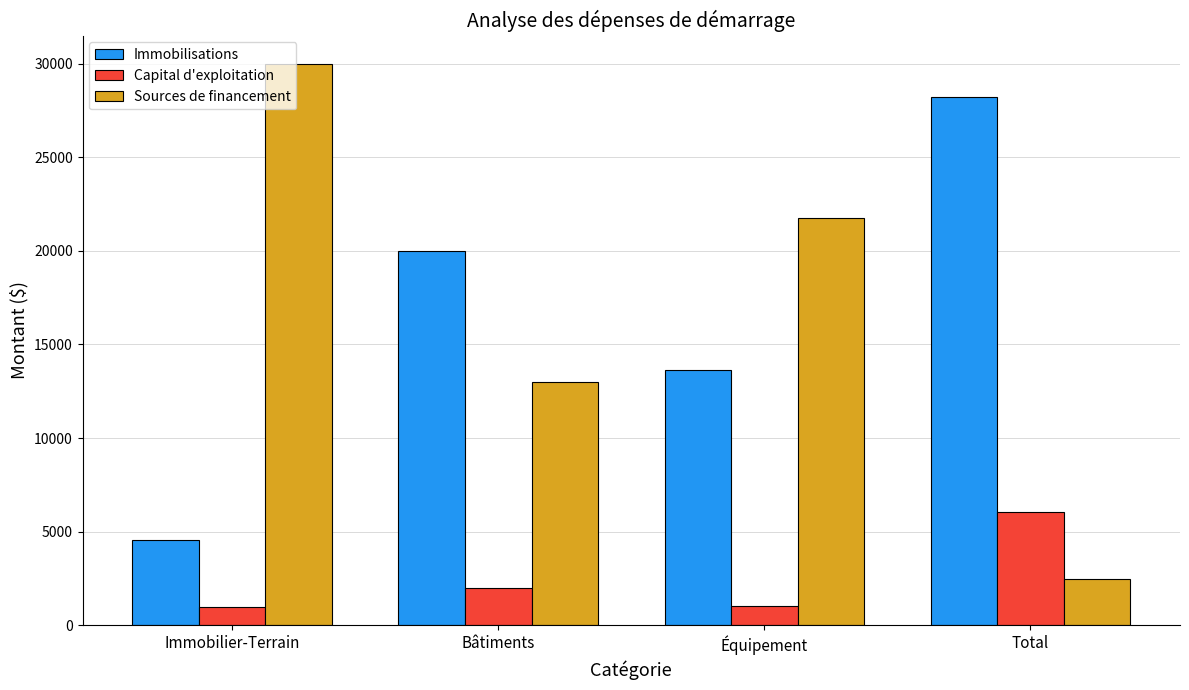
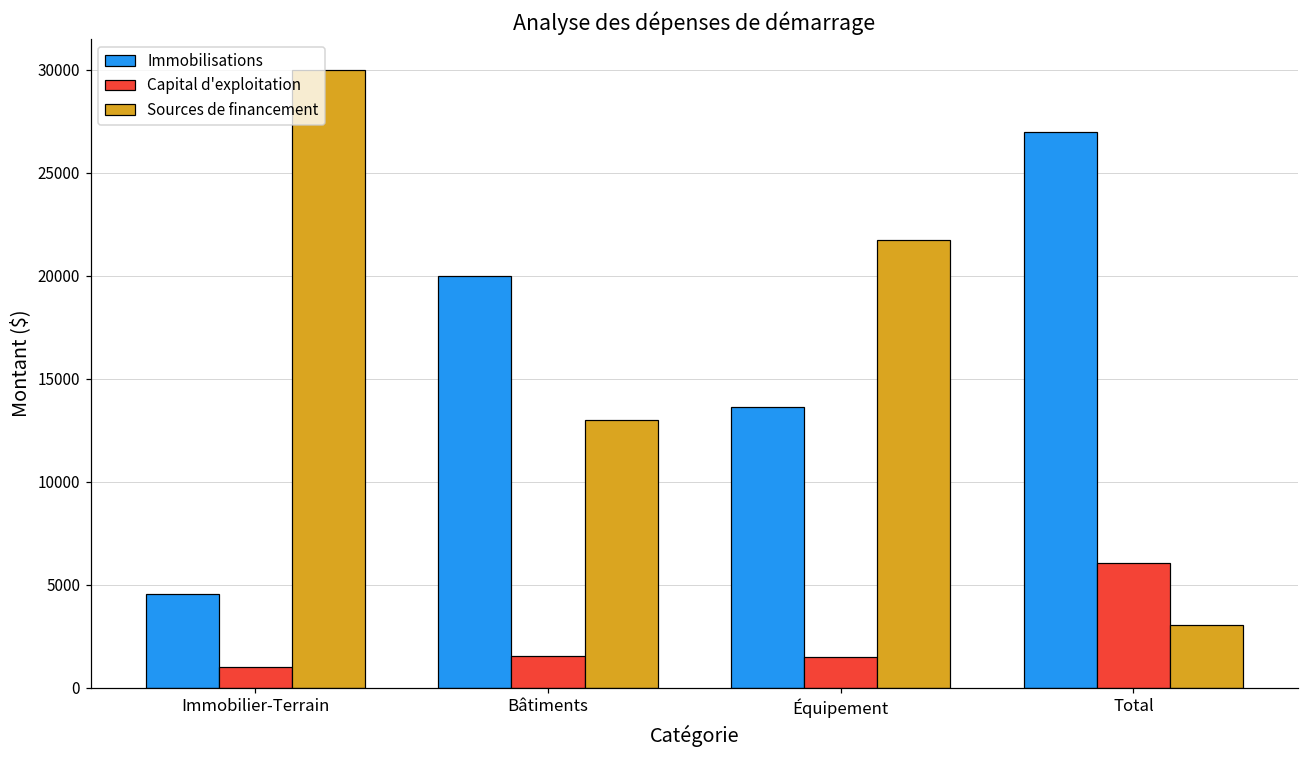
  {
    "Immobilisations": {
      "Immobilier-Terrain": 4600,
      "Bâtiments": 20000,
      "Équipement": 13600,
-     "Total": 28200
+     "Total": 27000
    },
    "Capital d'exploitation": {
      "Immobilier-Terrain": 1000,
-     "Bâtiments": 2000,
-     "Équipement": 1000,
+     "Bâtiments": 1600,
+     "Équipement": 1500,
      "Total": 6100
    },
    "Sources de financement": {
      "Immobilier-Terrain": 30000,
      "Bâtiments": 13000,
      "Équipement": 21800,
-     "Total": 2500
+     "Total": 3100
    }
  }
